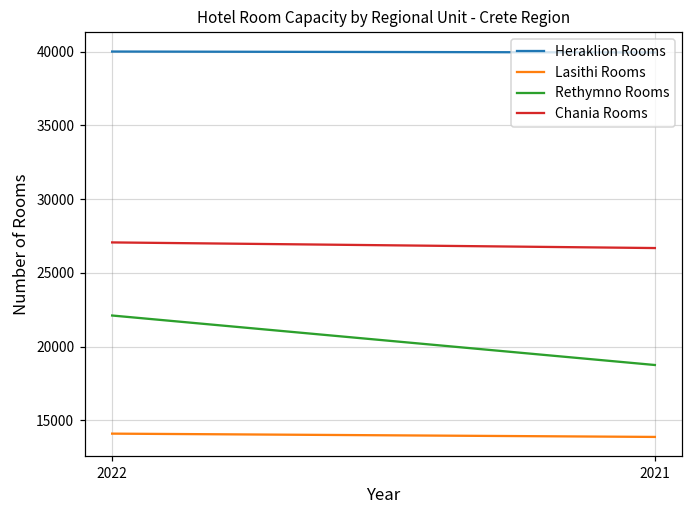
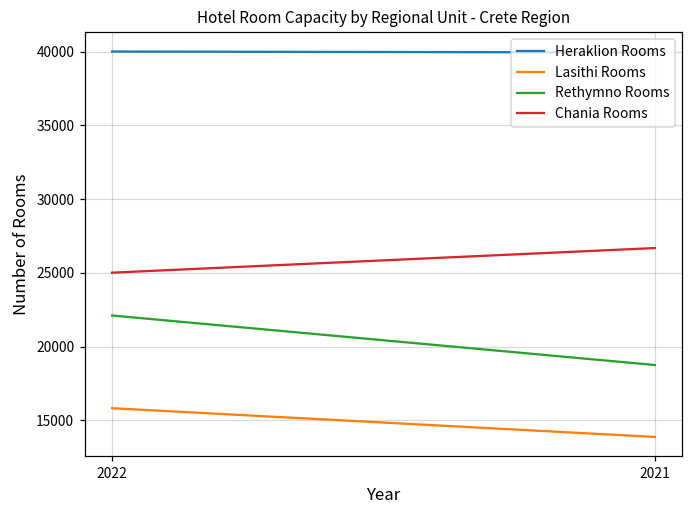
  {
    "Heraklion Rooms": {
      "2022": 40000
    },
    "Lasithi Rooms": {
-     "2022": 14100,
+     "2022": 15800,
      "2021": 13900
    },
    "Rethymno Rooms": {
      "2022": 22100,
      "2021": 18700
    },
    "Chania Rooms": {
-     "2022": 27100,
+     "2022": 25000,
      "2021": 26700
    }
  }
